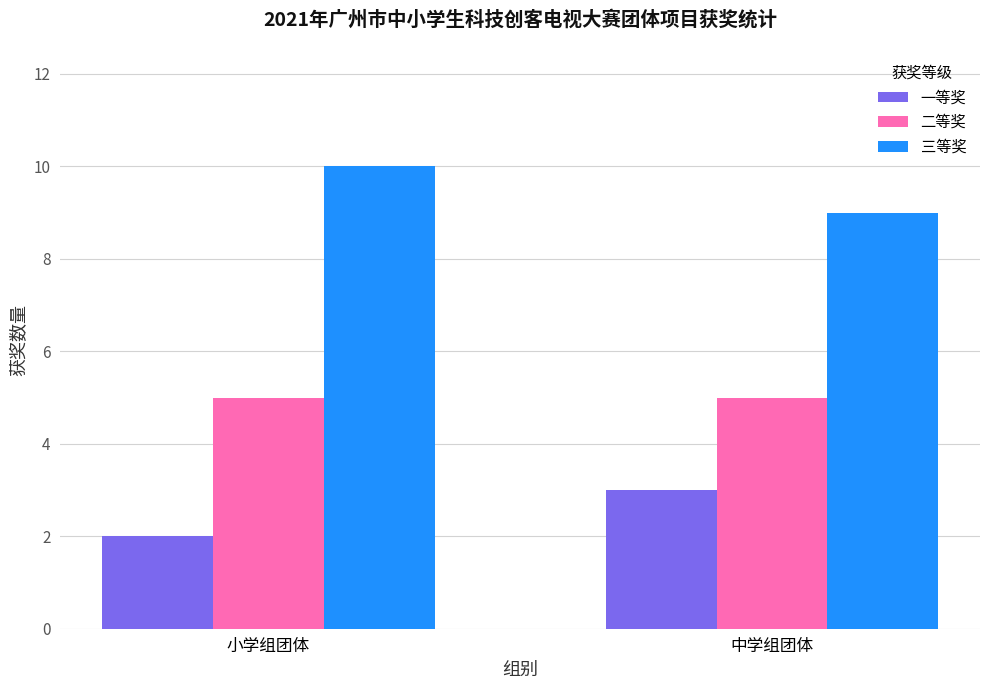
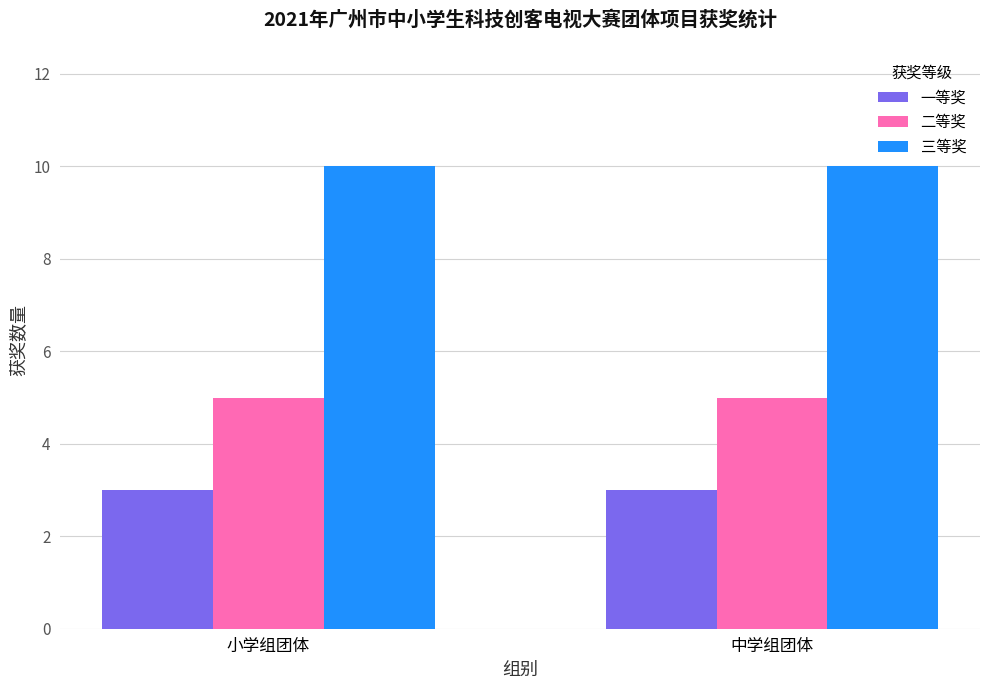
  {
    "一等奖": {
-     "小学组团体": 2,
+     "小学组团体": 3,
      "中学组团体": 3
    },
    "二等奖": {
      "小学组团体": 5,
      "中学组团体": 5
    },
    "三等奖": {
      "小学组团体": 10,
-     "中学组团体": 9
+     "中学组团体": 10
    }
  }
